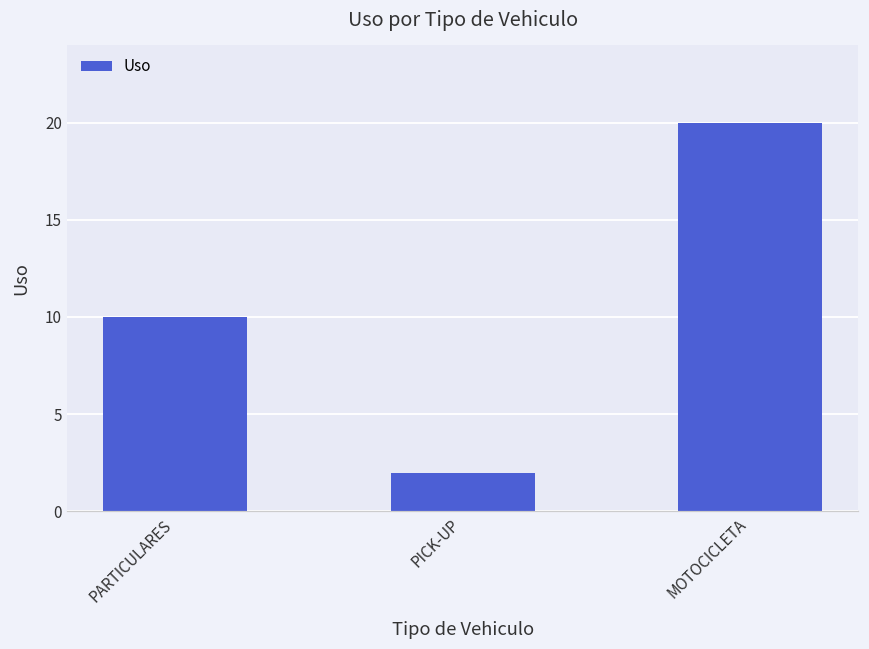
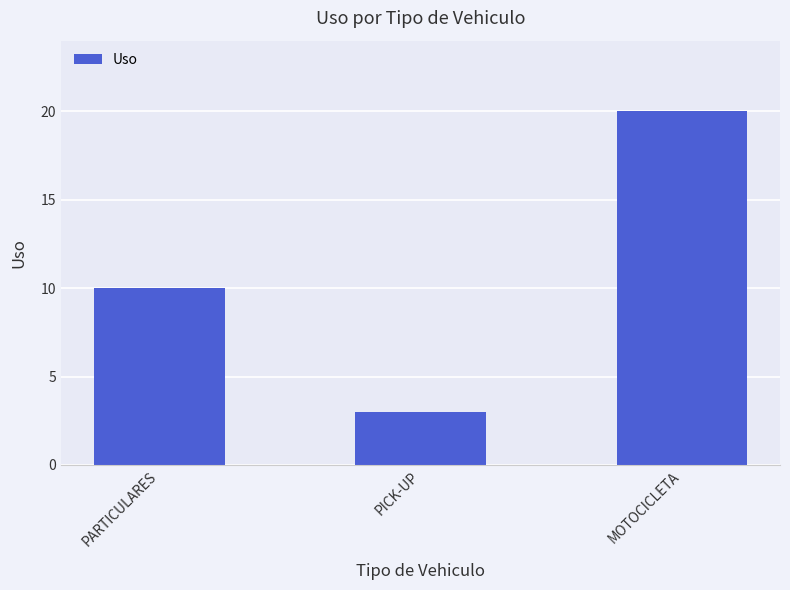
  {
    "PARTICULARES": 10,
-   "PICK-UP": 2,
+   "PICK-UP": 3,
    "MOTOCICLETA": 20
  }
